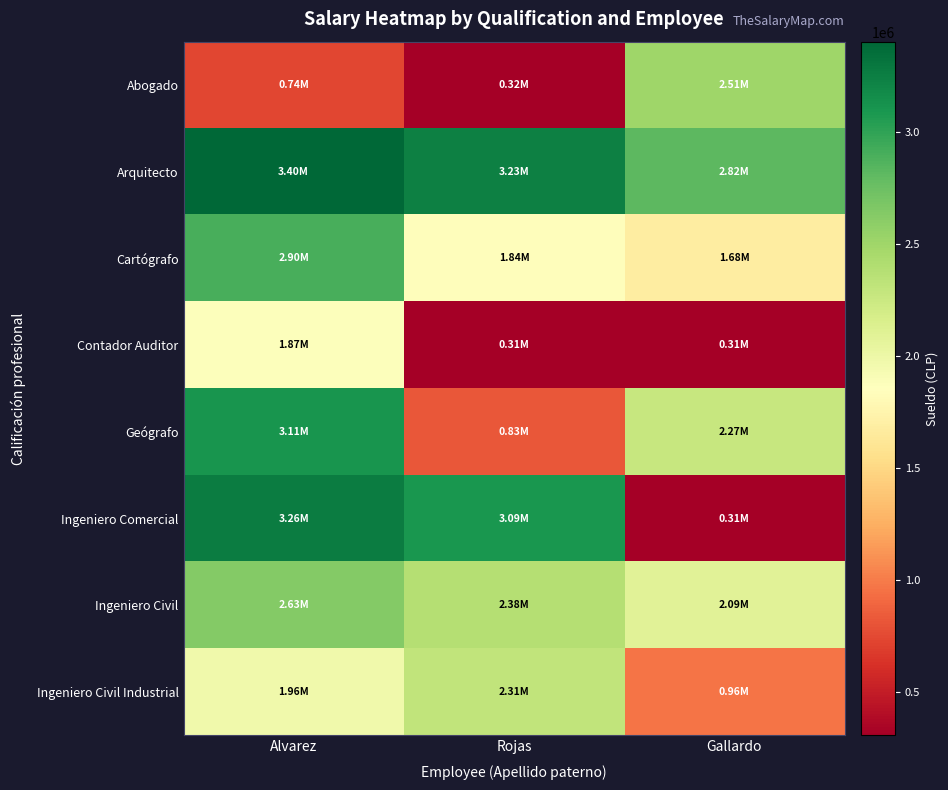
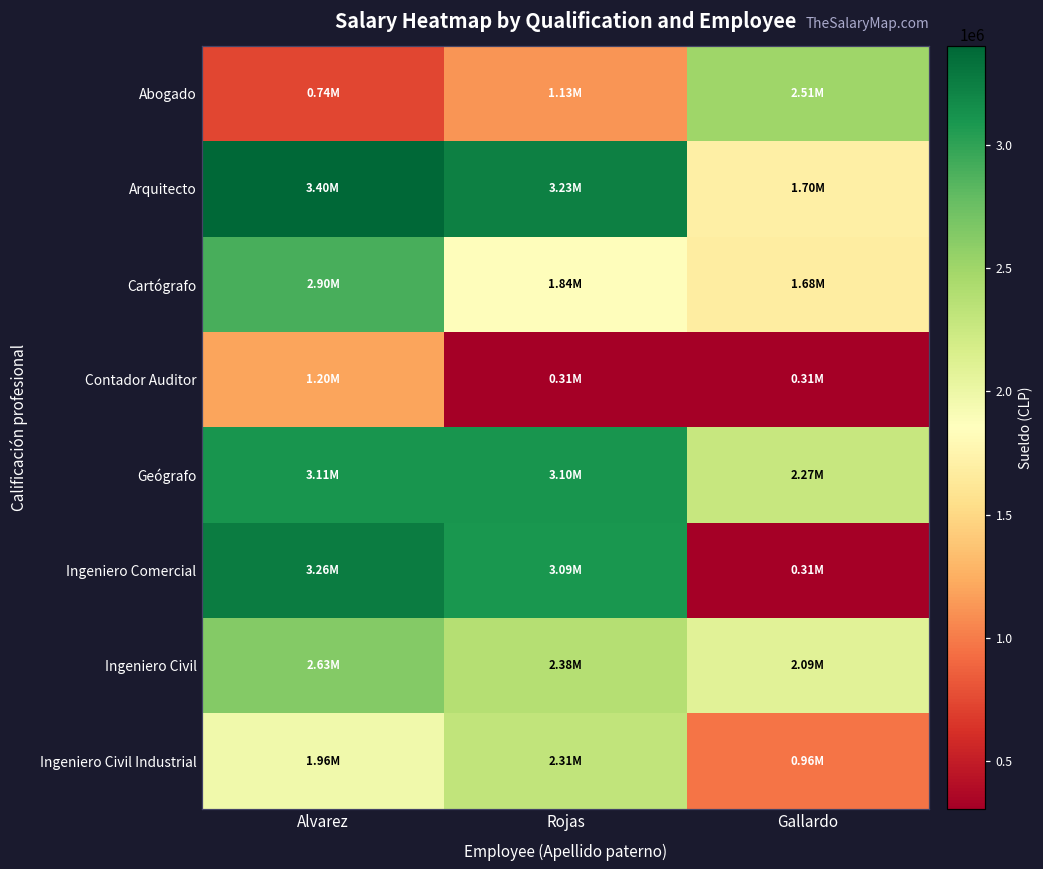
  {
    "Abogado": {
      "Alvarez": "0.74M",
-     "Rojas": "0.32M",
+     "Rojas": "1.13M",
      "Gallardo": "2.51M"
    },
    "Arquitecto": {
      "Alvarez": "3.40M",
      "Rojas": "3.23M",
-     "Gallardo": "2.82M"
+     "Gallardo": "1.70M"
    },
    "Cartógrafo": {
      "Alvarez": "2.90M",
      "Rojas": "1.84M",
      "Gallardo": "1.68M"
    },
    "Contador Auditor": {
-     "Alvarez": "1.87M",
+     "Alvarez": "1.20M",
      "Rojas": "0.31M",
      "Gallardo": "0.31M"
    },
    "Geógrafo": {
      "Alvarez": "3.11M",
-     "Rojas": "0.83M",
+     "Rojas": "3.10M",
      "Gallardo": "2.27M"
    },
    "Ingeniero Comercial": {
      "Alvarez": "3.26M",
      "Rojas": "3.09M",
      "Gallardo": "0.31M"
    },
    "Ingeniero Civil": {
      "Alvarez": "2.63M",
      "Rojas": "2.38M",
      "Gallardo": "2.09M"
    },
    "Ingeniero Civil Industrial": {
      "Alvarez": "1.96M",
      "Rojas": "2.31M",
      "Gallardo": "0.96M"
    }
  }
